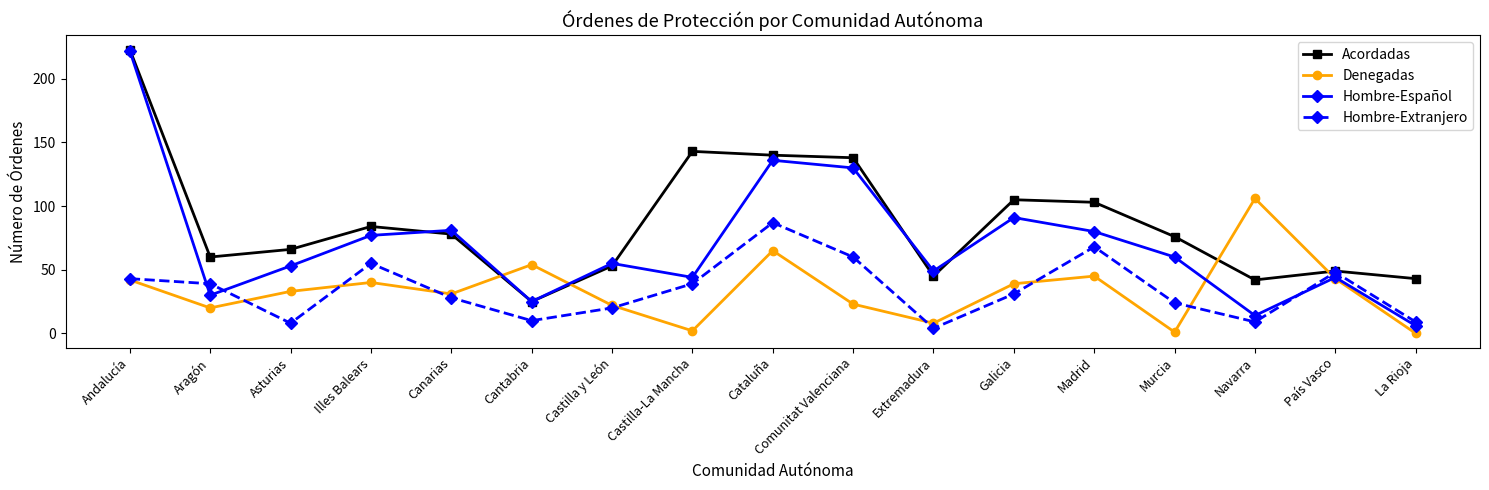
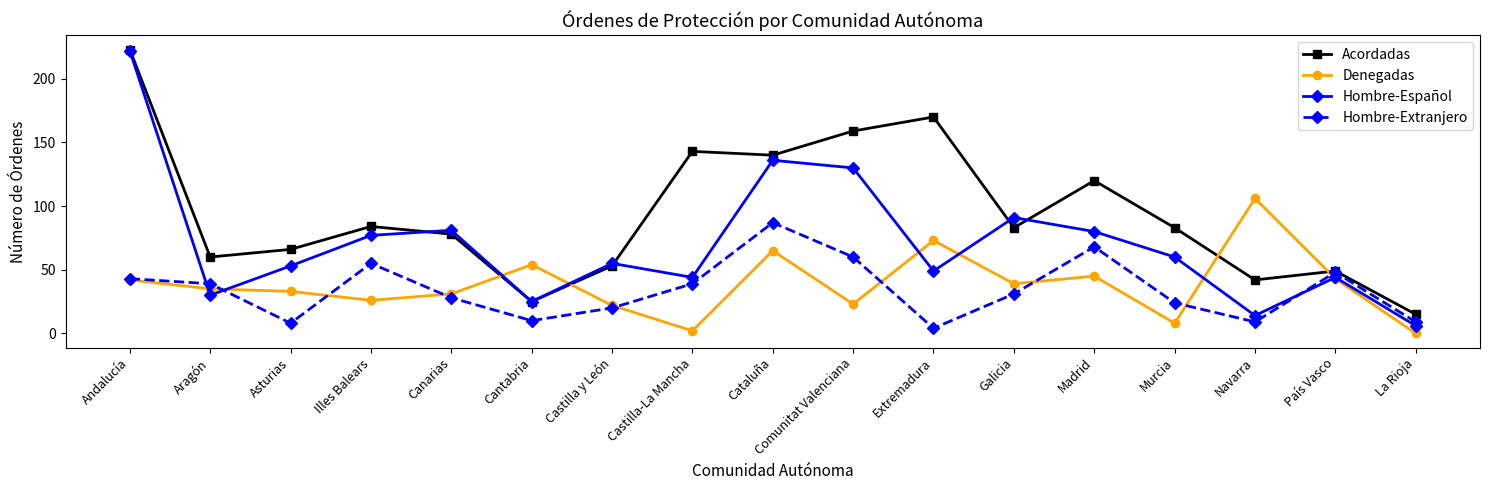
  {
    "Acordadas": {
      "Aragón": 60,
      "Asturias": 66,
      "Illes Balears": 84,
      "Canarias": 78,
      "Castilla-La Mancha": 143,
      "Cataluña": 140,
-     "Comunitat Valenciana": 138,
-     "Extremadura": 45,
-     "Galicia": 105,
-     "Madrid": 103,
-     "Murcia": 76,
+     "Comunitat Valenciana": 159,
+     "Extremadura": 170,
+     "Galicia": 83,
+     "Madrid": 120,
+     "Murcia": 83,
      "Navarra": 42,
-     "La Rioja": 43
+     "La Rioja": 15
    },
    "Denegadas": {
-     "Aragón": 20,
+     "Aragón": 35,
      "Asturias": 33,
-     "Illes Balears": 40,
+     "Illes Balears": 26,
      "Canarias": 31,
      "Cantabria": 54,
      "Castilla-La Mancha": 2,
      "Cataluña": 65,
      "Comunitat Valenciana": 23,
-     "Extremadura": 8,
+     "Extremadura": 73,
      "Galicia": 39,
      "Madrid": 45,
-     "Murcia": 1,
+     "Murcia": 8,
      "Navarra": 106,
      "La Rioja": 0
    }
  }
